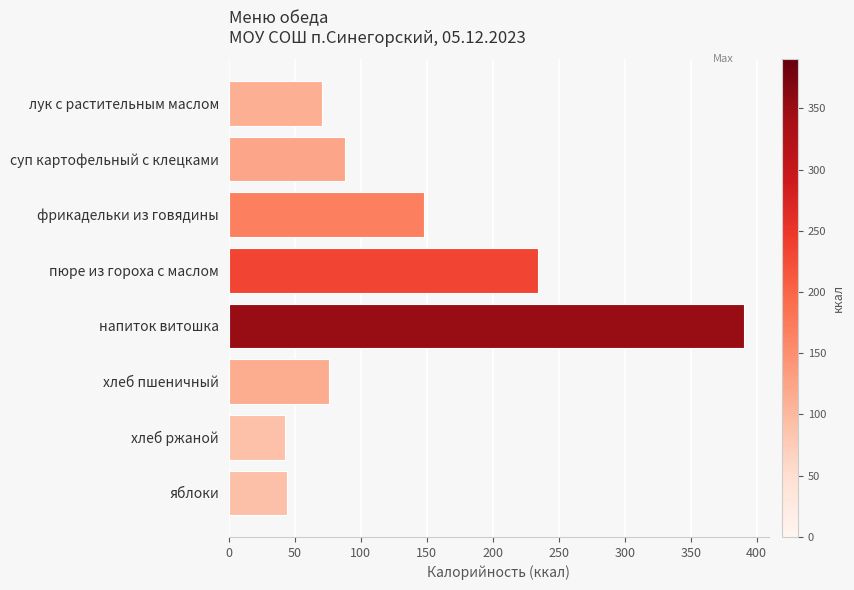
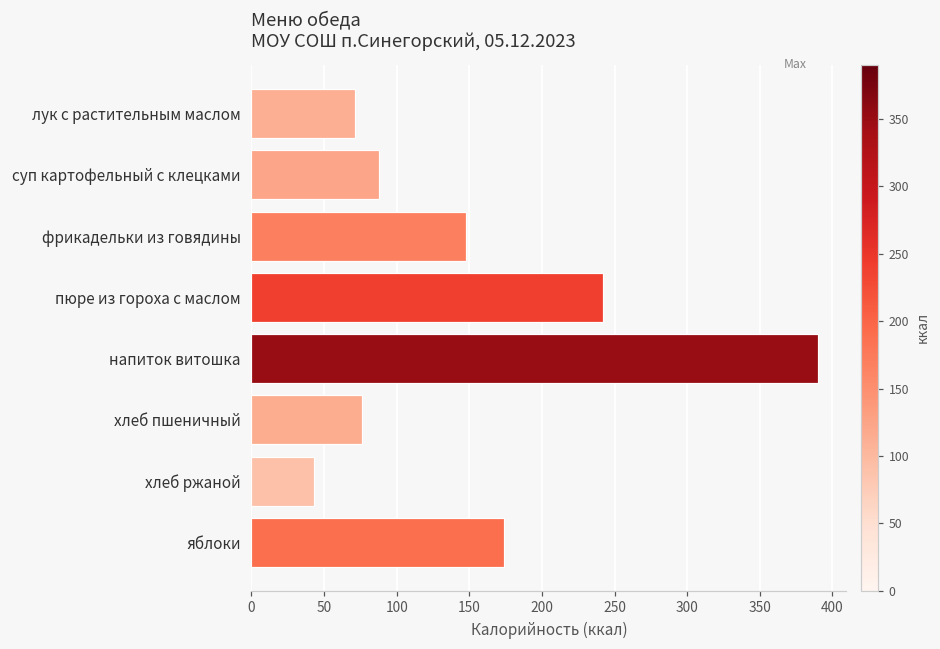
  {
    "лук с растительным маслом": 71,
    "суп картофельный с клецками": 88,
    "фрикадельки из говядины": 148,
-   "пюре из гороха с маслом": 234,
+   "пюре из гороха с маслом": 242,
    "напиток витошка": 390,
    "хлеб пшеничный": 76,
    "хлеб ржаной": 43,
-   "яблоки": 44
+   "яблоки": 174
  }
